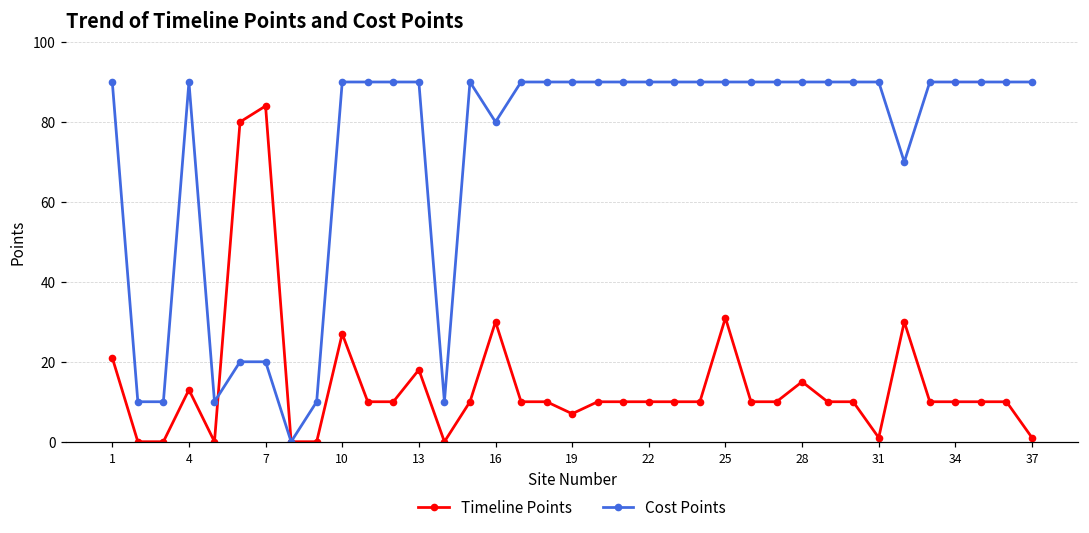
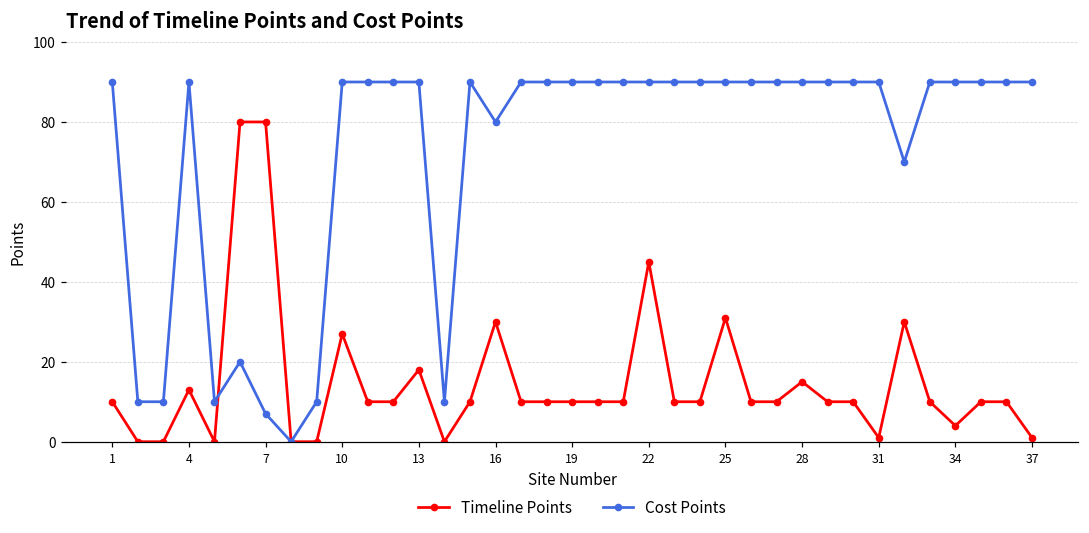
  {
    "Timeline Points": {
-     "1": 21,
+     "1": 10,
      "4": 13,
-     "7": 84,
+     "7": 80,
      "10": 27,
      "13": 18,
      "16": 30,
-     "19": 7,
-     "22": 10,
+     "19": 10,
+     "22": 45,
      "25": 31,
      "28": 15,
      "31": 1,
-     "34": 10,
+     "34": 4,
      "37": 1
    },
    "Cost Points": {
      "1": 90,
      "4": 90,
-     "7": 20,
+     "7": 7,
      "10": 90,
      "13": 90,
      "16": 80,
      "19": 90,
      "22": 90,
      "25": 90,
      "28": 90,
      "31": 90,
      "34": 90,
      "37": 90
    }
  }
